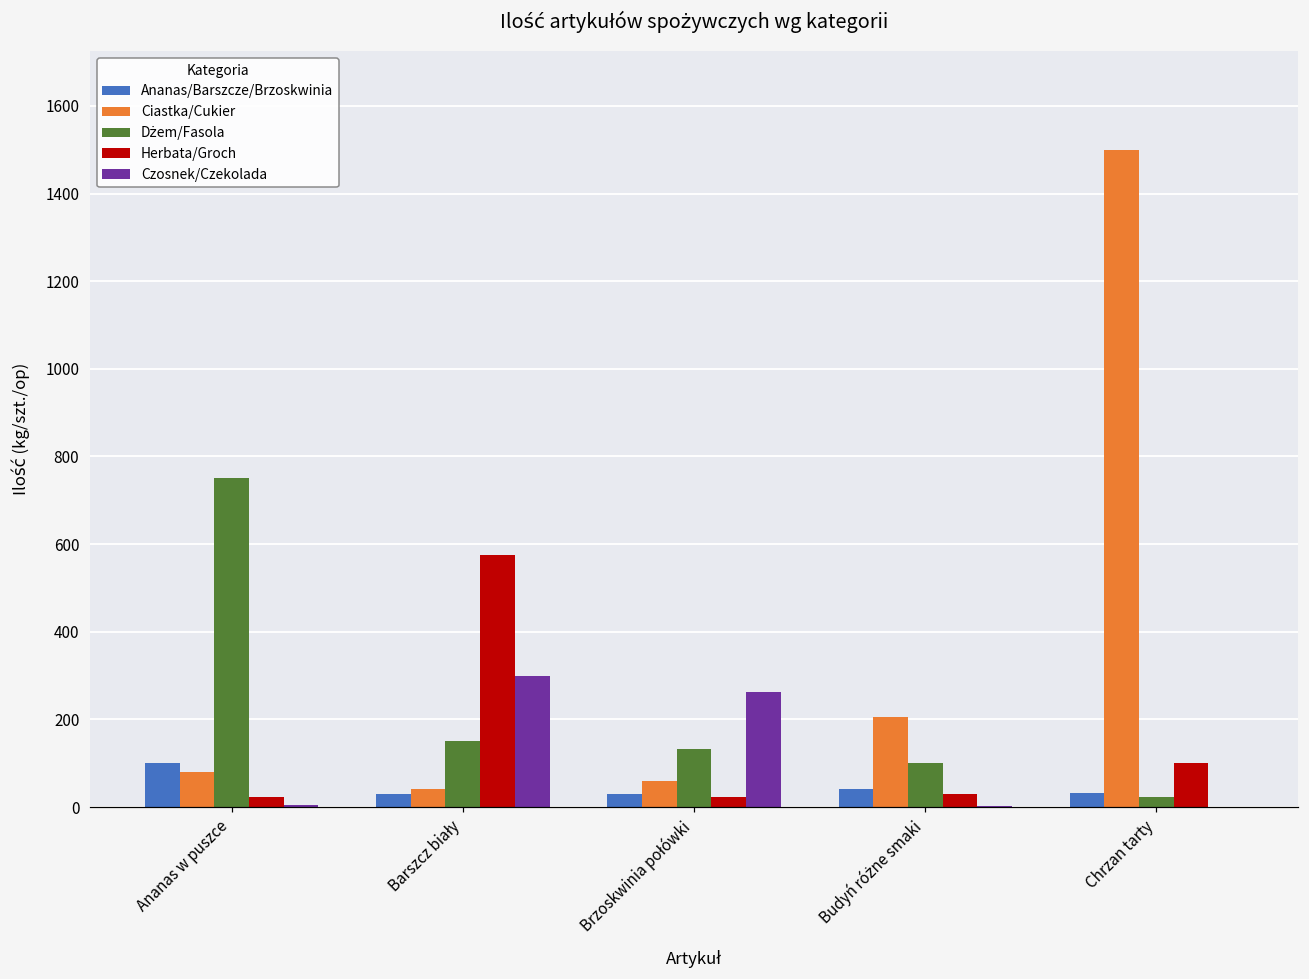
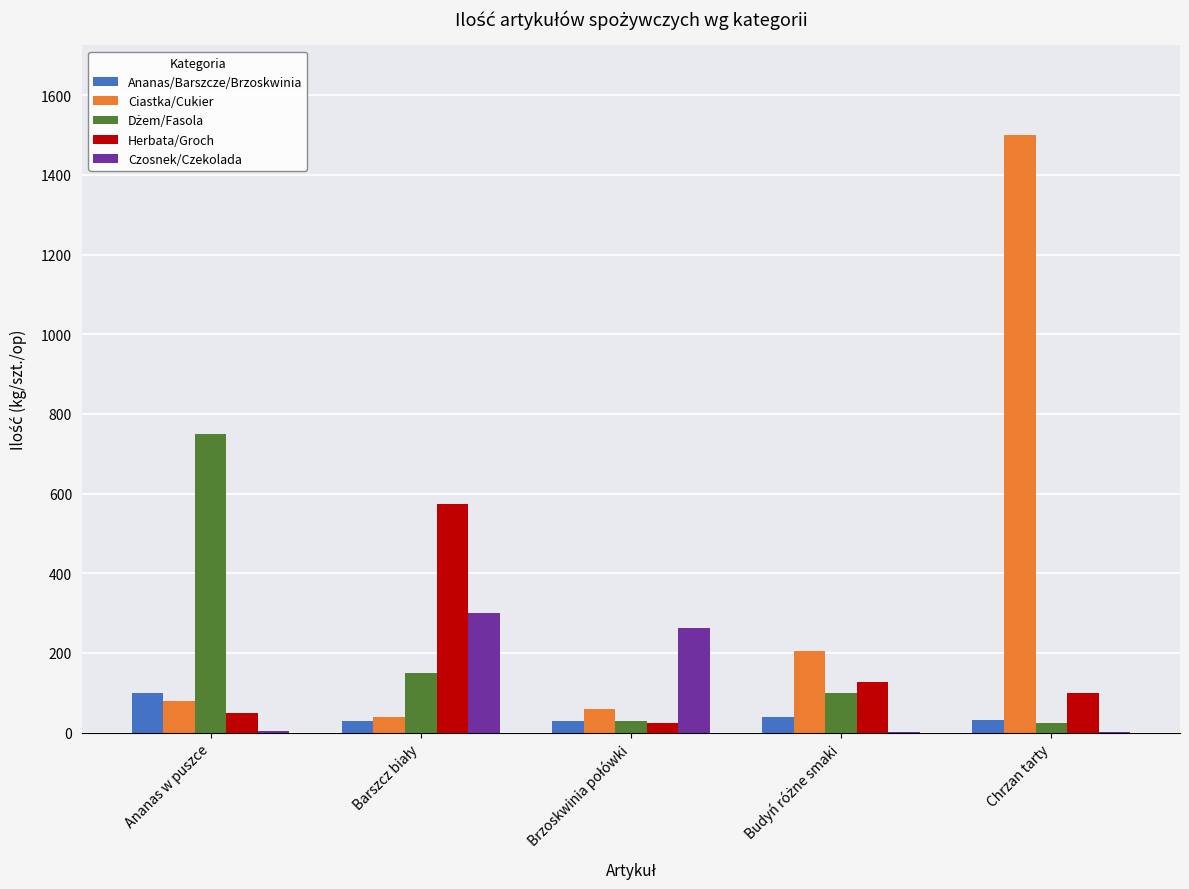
  {
    "Ananas/Barszcze/Brzoskwinia": {
      "Ananas w puszce": 100,
      "Barszcz biały": 30,
      "Brzoskwinia połówki": 30,
      "Budyń różne smaki": 40,
      "Chrzan tarty": 30
    },
    "Ciastka/Cukier": {
      "Ananas w puszce": 80,
      "Barszcz biały": 40,
      "Brzoskwinia połówki": 60,
      "Budyń różne smaki": 210,
      "Chrzan tarty": 1500
    },
    "Dżem/Fasola": {
      "Ananas w puszce": 750,
      "Barszcz biały": 150,
-     "Brzoskwinia połówki": 130,
+     "Brzoskwinia połówki": 30,
      "Budyń różne smaki": 100,
      "Chrzan tarty": 20
    },
    "Herbata/Groch": {
-     "Ananas w puszce": 20,
+     "Ananas w puszce": 50,
      "Barszcz biały": 570,
      "Brzoskwinia połówki": 20,
-     "Budyń różne smaki": 30,
+     "Budyń różne smaki": 130,
      "Chrzan tarty": 100
    },
    "Czosnek/Czekolada": {
      "Barszcz biały": 300,
      "Brzoskwinia połówki": 260
    }
  }
